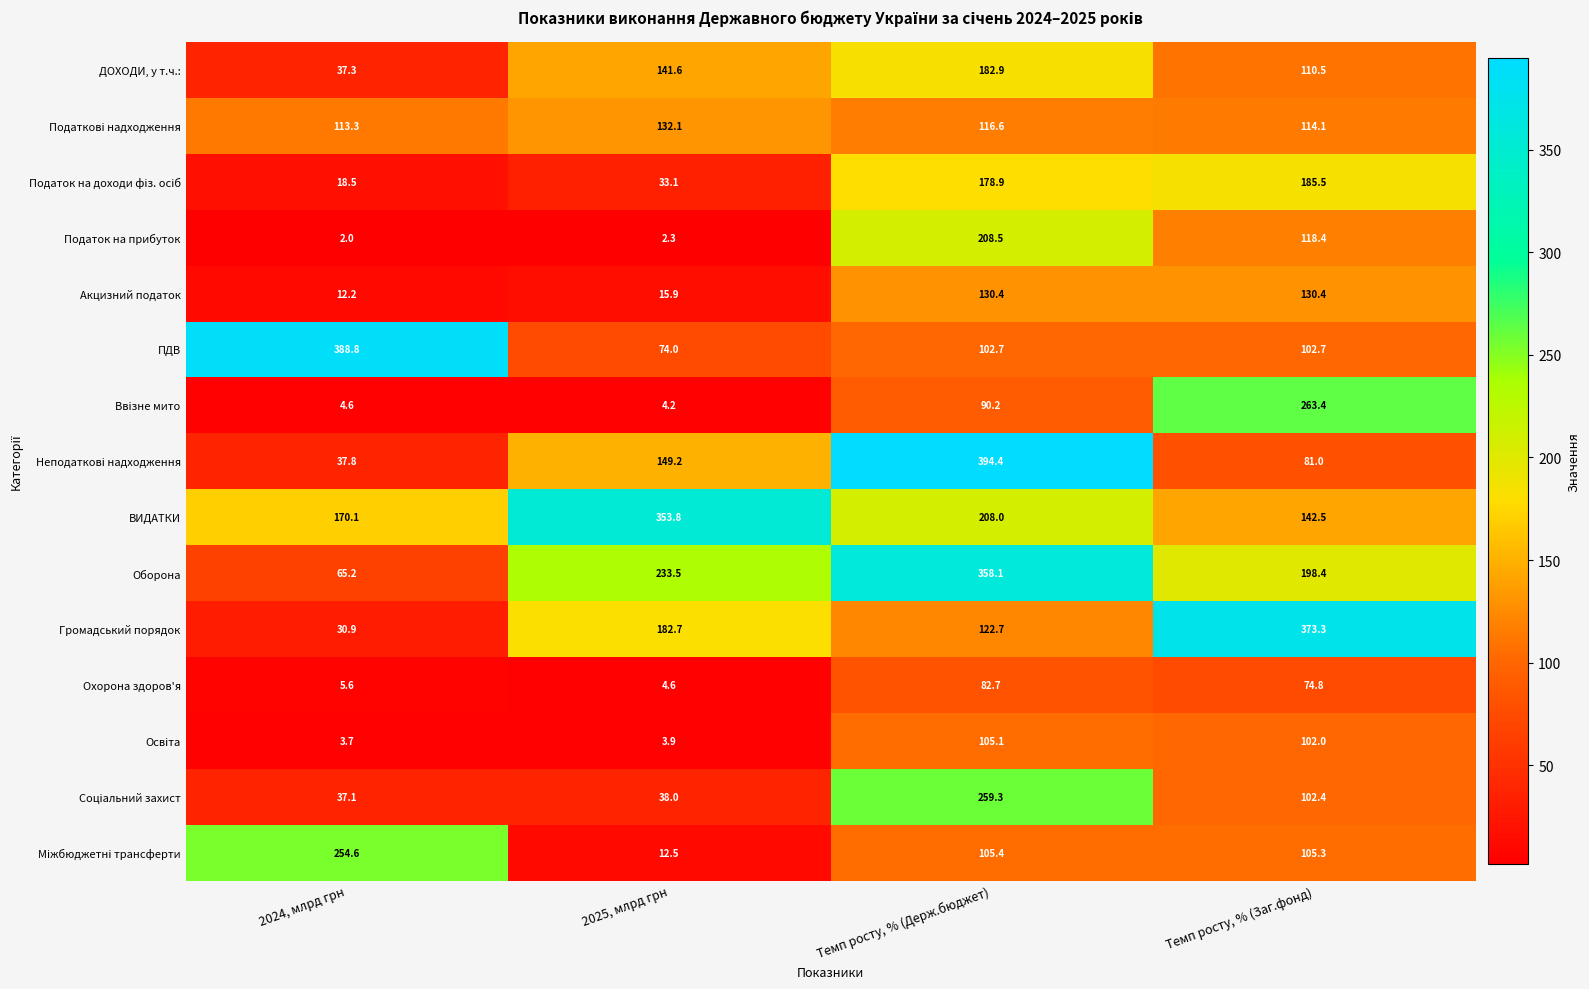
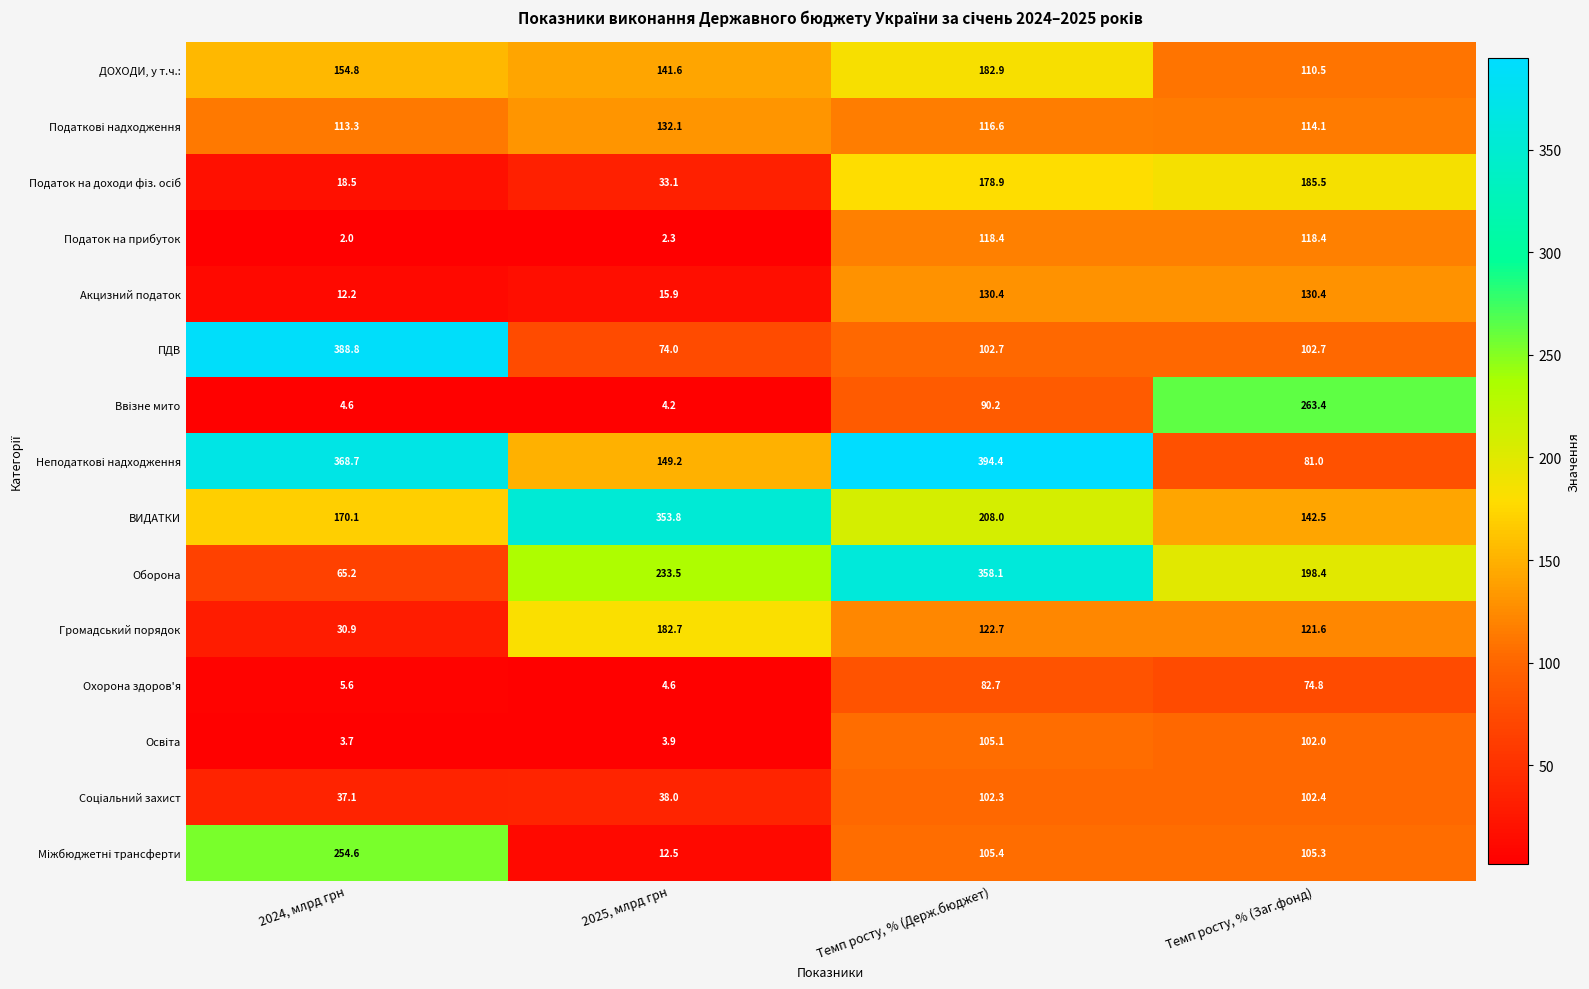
  {
    "ДОХОДИ, у т.ч.:": {
-     "2024, млрд грн": 37.3,
+     "2024, млрд грн": 154.8,
      "2025, млрд грн": 141.6,
      "Темп росту, % (Держ.бюджет)": 182.9,
      "Темп росту, % (Заг.фонд)": 110.5
    },
    "Податкові надходження": {
      "2024, млрд грн": 113.3,
      "2025, млрд грн": 132.1,
      "Темп росту, % (Держ.бюджет)": 116.6,
      "Темп росту, % (Заг.фонд)": 114.1
    },
    "Податок на доходи фіз. осіб": {
      "2024, млрд грн": 18.5,
      "2025, млрд грн": 33.1,
      "Темп росту, % (Держ.бюджет)": 178.9,
      "Темп росту, % (Заг.фонд)": 185.5
    },
    "Податок на прибуток": {
      "2024, млрд грн": 2.0,
      "2025, млрд грн": 2.3,
-     "Темп росту, % (Держ.бюджет)": 208.5,
+     "Темп росту, % (Держ.бюджет)": 118.4,
      "Темп росту, % (Заг.фонд)": 118.4
    },
    "Акцизний податок": {
      "2024, млрд грн": 12.2,
      "2025, млрд грн": 15.9,
      "Темп росту, % (Держ.бюджет)": 130.4,
      "Темп росту, % (Заг.фонд)": 130.4
    },
    "ПДВ": {
      "2024, млрд грн": 388.8,
      "2025, млрд грн": 74.0,
      "Темп росту, % (Держ.бюджет)": 102.7,
      "Темп росту, % (Заг.фонд)": 102.7
    },
    "Ввізне мито": {
      "2024, млрд грн": 4.6,
      "2025, млрд грн": 4.2,
      "Темп росту, % (Держ.бюджет)": 90.2,
      "Темп росту, % (Заг.фонд)": 263.4
    },
    "Неподаткові надходження": {
-     "2024, млрд грн": 37.8,
+     "2024, млрд грн": 368.7,
      "2025, млрд грн": 149.2,
      "Темп росту, % (Держ.бюджет)": 394.4,
      "Темп росту, % (Заг.фонд)": 81.0
    },
    "ВИДАТКИ": {
      "2024, млрд грн": 170.1,
      "2025, млрд грн": 353.8,
      "Темп росту, % (Держ.бюджет)": 208.0,
      "Темп росту, % (Заг.фонд)": 142.5
    },
    "Оборона": {
      "2024, млрд грн": 65.2,
      "2025, млрд грн": 233.5,
      "Темп росту, % (Держ.бюджет)": 358.1,
      "Темп росту, % (Заг.фонд)": 198.4
    },
    "Громадський порядок": {
      "2024, млрд грн": 30.9,
      "2025, млрд грн": 182.7,
      "Темп росту, % (Держ.бюджет)": 122.7,
-     "Темп росту, % (Заг.фонд)": 373.3
+     "Темп росту, % (Заг.фонд)": 121.6
    },
    "Охорона здоров'я": {
      "2024, млрд грн": 5.6,
      "2025, млрд грн": 4.6,
      "Темп росту, % (Держ.бюджет)": 82.7,
      "Темп росту, % (Заг.фонд)": 74.8
    },
    "Освіта": {
      "2024, млрд грн": 3.7,
      "2025, млрд грн": 3.9,
      "Темп росту, % (Держ.бюджет)": 105.1,
      "Темп росту, % (Заг.фонд)": 102.0
    },
    "Соціальний захист": {
      "2024, млрд грн": 37.1,
      "2025, млрд грн": 38.0,
-     "Темп росту, % (Держ.бюджет)": 259.3,
+     "Темп росту, % (Держ.бюджет)": 102.3,
      "Темп росту, % (Заг.фонд)": 102.4
    },
    "Міжбюджетні трансферти": {
      "2024, млрд грн": 254.6,
      "2025, млрд грн": 12.5,
      "Темп росту, % (Держ.бюджет)": 105.4,
      "Темп росту, % (Заг.фонд)": 105.3
    }
  }
